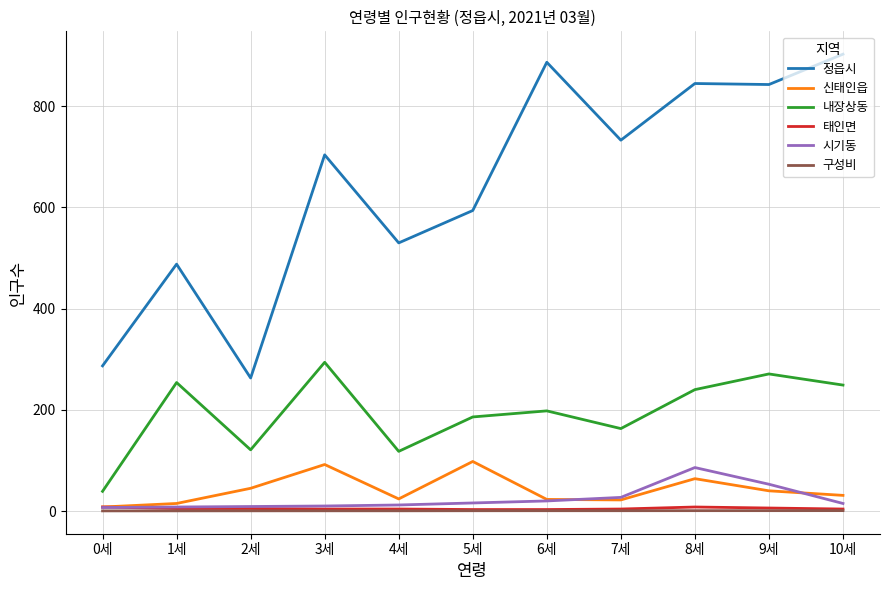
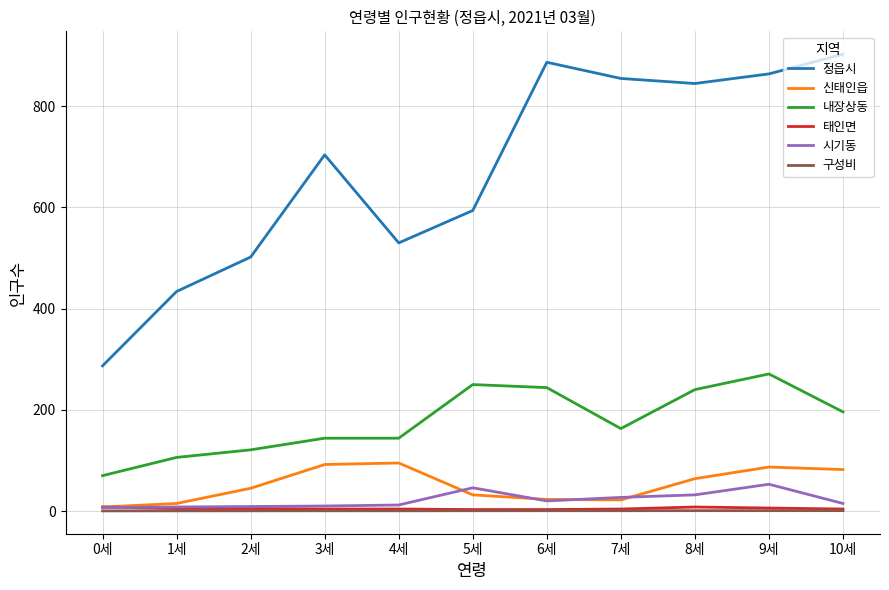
  {
    "정읍시": {
      "0세": 290,
-     "1세": 490,
-     "2세": 260,
+     "1세": 430,
+     "2세": 500,
      "3세": 700,
      "4세": 530,
      "5세": 590,
      "6세": 890,
-     "7세": 730,
+     "7세": 860,
      "8세": 850,
-     "9세": 840
+     "9세": 860
    },
    "신태인읍": {
      "1세": 20,
      "2세": 50,
      "3세": 90,
-     "4세": 20,
-     "5세": 100,
+     "4세": 100,
+     "5세": 30,
      "8세": 60,
-     "9세": 40,
-     "10세": 30
+     "9세": 90,
+     "10세": 80
    },
    "내장상동": {
-     "0세": 40,
-     "1세": 250,
+     "0세": 70,
+     "1세": 110,
      "2세": 120,
-     "3세": 290,
-     "4세": 120,
-     "5세": 190,
-     "6세": 200,
+     "3세": 140,
+     "4세": 140,
+     "5세": 250,
+     "6세": 240,
      "7세": 160,
      "8세": 240,
      "9세": 270,
-     "10세": 250
+     "10세": 200
    },
    "태인면": {
      "8세": 10,
      "9세": 10
    },
    "시기동": {
      "3세": 10,
      "4세": 10,
-     "5세": 20,
-     "8세": 90,
+     "5세": 50,
+     "8세": 30,
      "9세": 50,
      "10세": 20
    },
    "구성비": {
      "0세": 0,
      "8세": 0,
      "9세": 0
    }
  }
